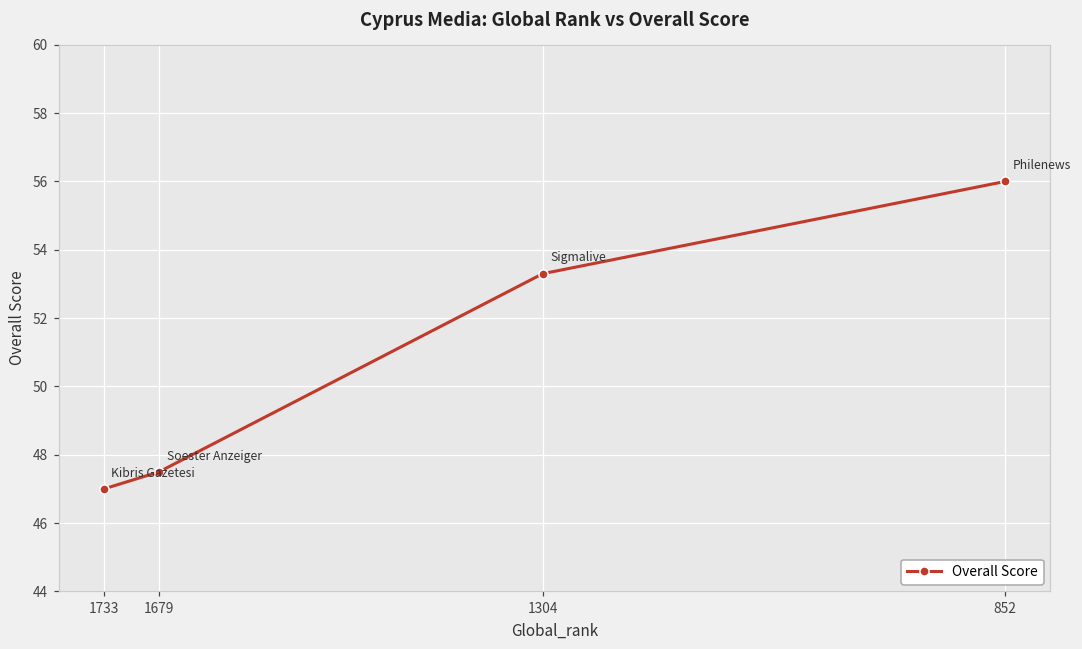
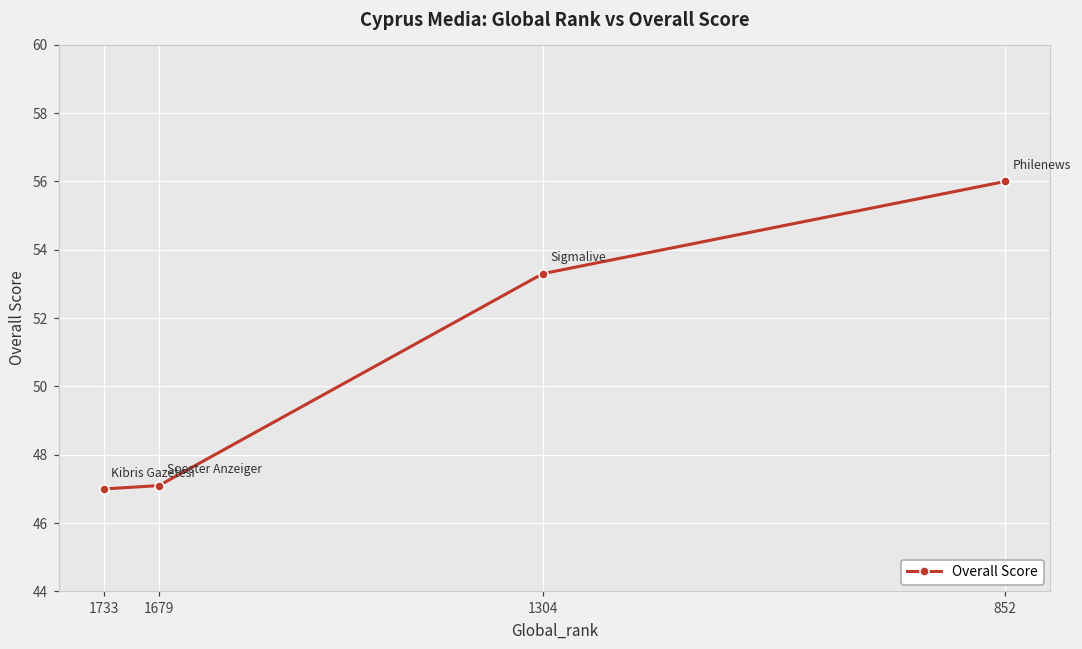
  {
    "1733": 47.0,
-   "1679": 47.5,
+   "1679": 47.1,
    "1304": 53.3,
    "852": 56.0
  }
